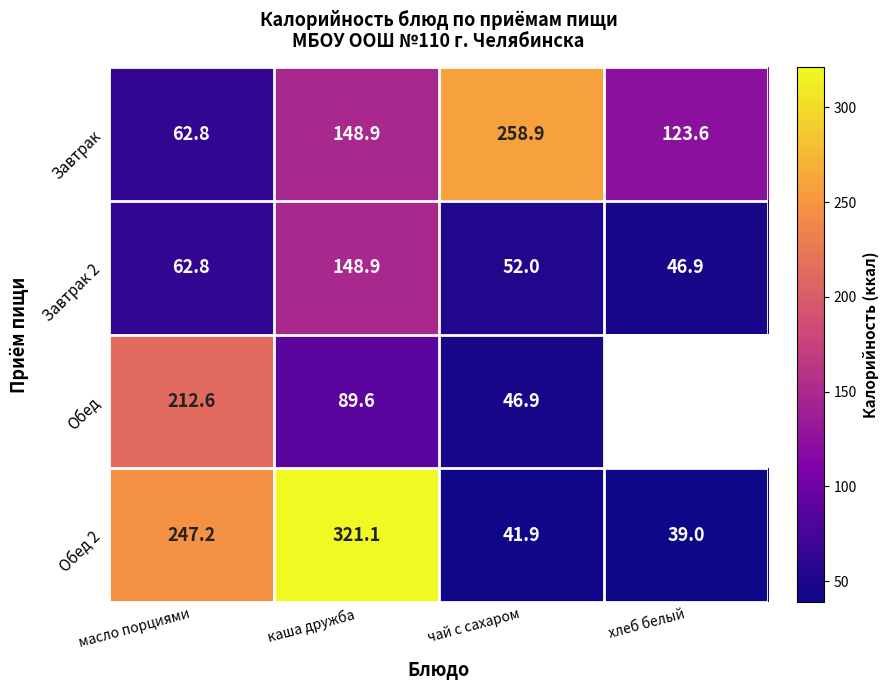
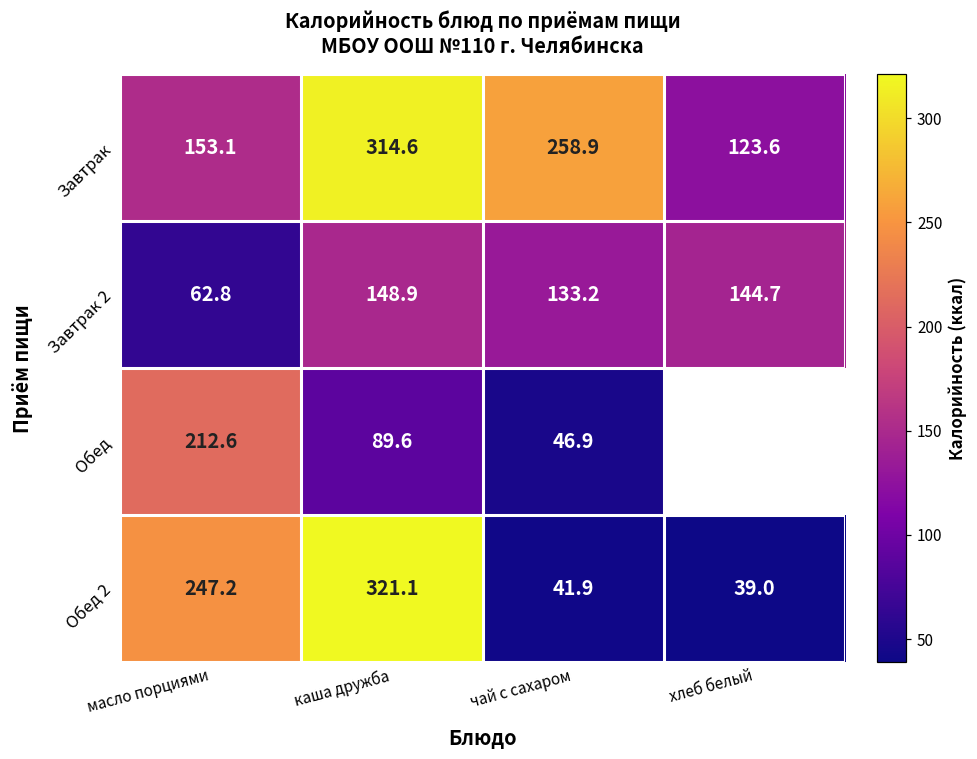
  {
    "Завтрак": {
-     "масло порциями": 62.8,
-     "каша дружба": 148.9,
+     "масло порциями": 153.1,
+     "каша дружба": 314.6,
      "чай с сахаром": 258.9,
      "хлеб белый": 123.6
    },
    "Завтрак 2": {
      "масло порциями": 62.8,
      "каша дружба": 148.9,
-     "чай с сахаром": 52.0,
-     "хлеб белый": 46.9
+     "чай с сахаром": 133.2,
+     "хлеб белый": 144.7
    },
    "Обед": {
      "масло порциями": 212.6,
      "каша дружба": 89.6,
      "чай с сахаром": 46.9
    },
    "Обед 2": {
      "масло порциями": 247.2,
      "каша дружба": 321.1,
      "чай с сахаром": 41.9,
      "хлеб белый": 39.0
    }
  }
